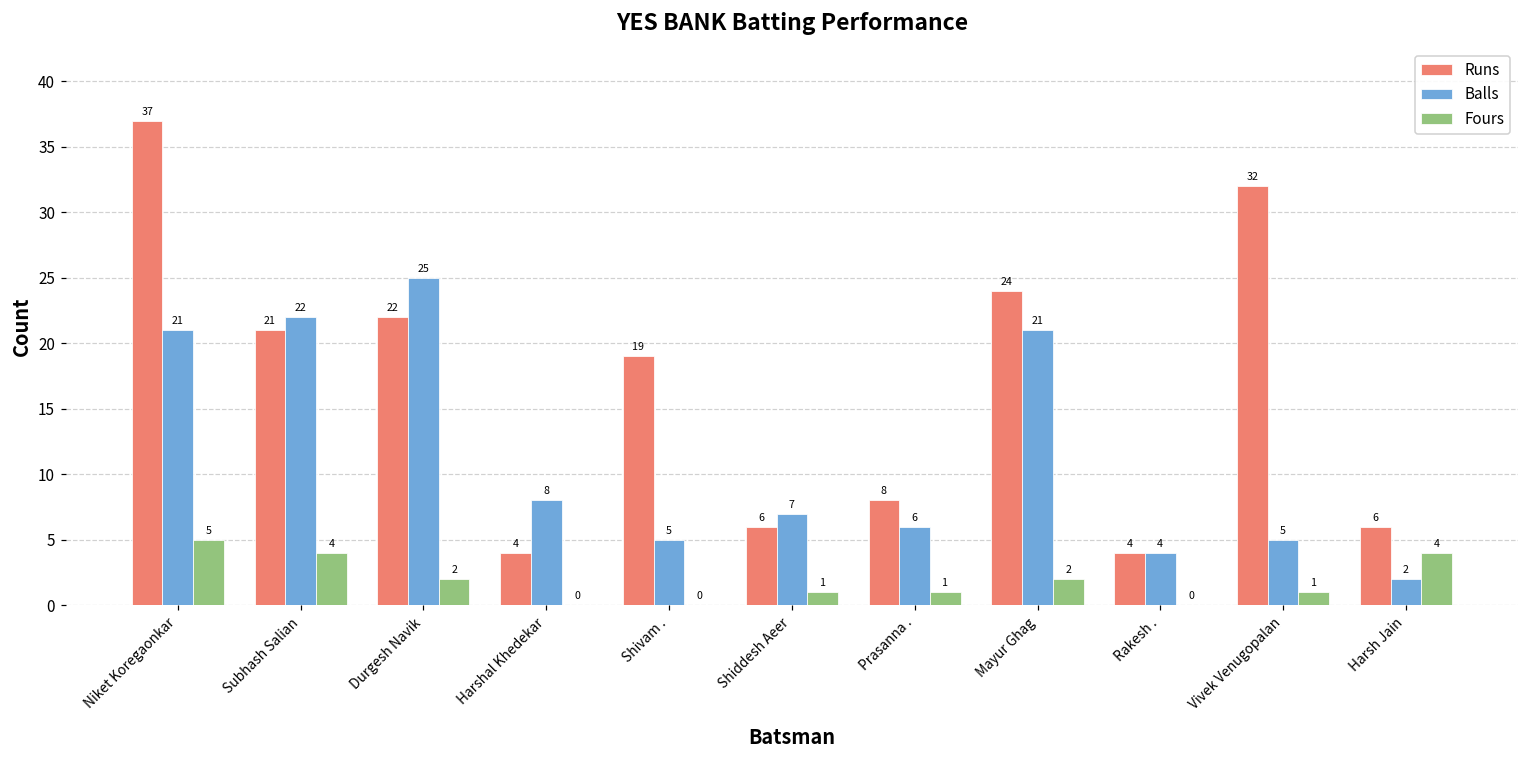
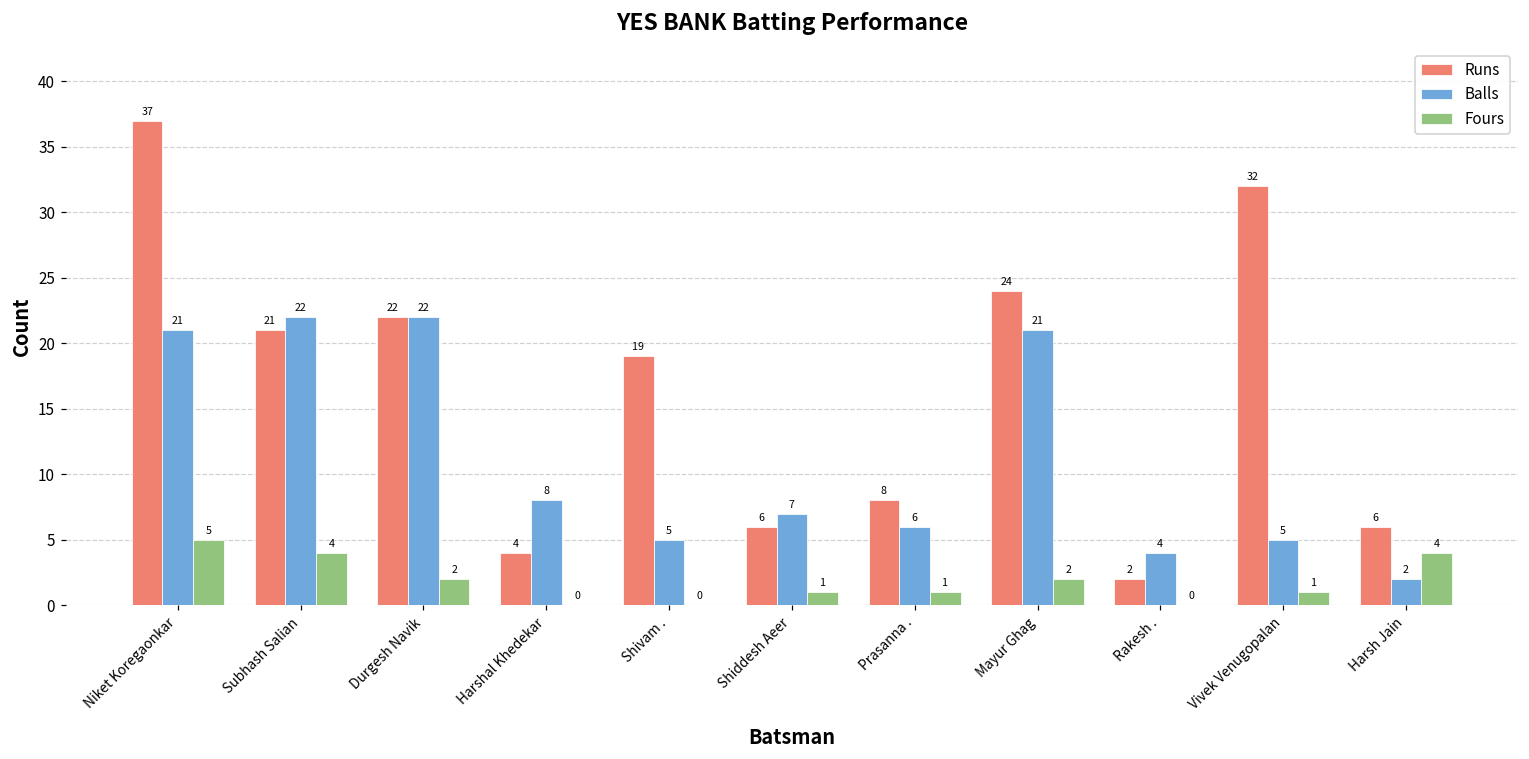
  {
    "Runs": {
      "Niket Koregaonkar": 37,
      "Subhash Salian": 21,
      "Durgesh Navik": 22,
      "Harshal Khedekar": 4,
      "Shivam .": 19,
      "Shiddesh Aeer": 6,
      "Prasanna .": 8,
      "Mayur Ghag": 24,
-     "Rakesh .": 4,
+     "Rakesh .": 2,
      "Vivek Venugopalan": 32,
      "Harsh Jain": 6
    },
    "Balls": {
      "Niket Koregaonkar": 21,
      "Subhash Salian": 22,
-     "Durgesh Navik": 25,
+     "Durgesh Navik": 22,
      "Harshal Khedekar": 8,
      "Shivam .": 5,
      "Shiddesh Aeer": 7,
      "Prasanna .": 6,
      "Mayur Ghag": 21,
      "Rakesh .": 4,
      "Vivek Venugopalan": 5,
      "Harsh Jain": 2
    },
    "Fours": {
      "Niket Koregaonkar": 5,
      "Subhash Salian": 4,
      "Durgesh Navik": 2,
      "Harshal Khedekar": 0,
      "Shivam .": 0,
      "Shiddesh Aeer": 1,
      "Prasanna .": 1,
      "Mayur Ghag": 2,
      "Rakesh .": 0,
      "Vivek Venugopalan": 1,
      "Harsh Jain": 4
    }
  }
